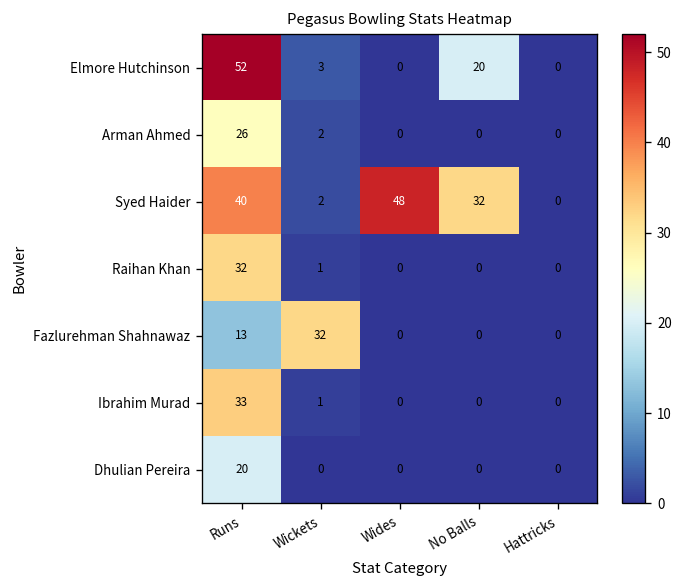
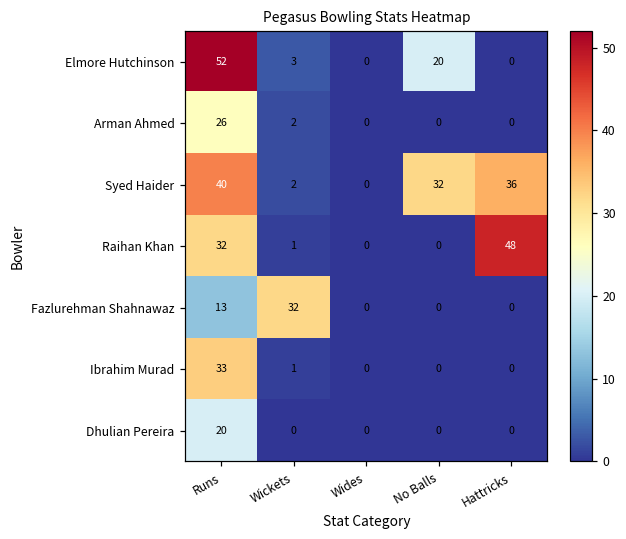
  {
    "Elmore Hutchinson": {
      "Runs": 52,
      "Wickets": 3,
      "Wides": 0,
      "No Balls": 20,
      "Hattricks": 0
    },
    "Arman Ahmed": {
      "Runs": 26,
      "Wickets": 2,
      "Wides": 0,
      "No Balls": 0,
      "Hattricks": 0
    },
    "Syed Haider": {
      "Runs": 40,
      "Wickets": 2,
-     "Wides": 48,
+     "Wides": 0,
      "No Balls": 32,
-     "Hattricks": 0
+     "Hattricks": 36
    },
    "Raihan Khan": {
      "Runs": 32,
      "Wickets": 1,
      "Wides": 0,
      "No Balls": 0,
-     "Hattricks": 0
+     "Hattricks": 48
    },
    "Fazlurehman Shahnawaz": {
      "Runs": 13,
      "Wickets": 32,
      "Wides": 0,
      "No Balls": 0,
      "Hattricks": 0
    },
    "Ibrahim Murad": {
      "Runs": 33,
      "Wickets": 1,
      "Wides": 0,
      "No Balls": 0,
      "Hattricks": 0
    },
    "Dhulian Pereira": {
      "Runs": 20,
      "Wickets": 0,
      "Wides": 0,
      "No Balls": 0,
      "Hattricks": 0
    }
  }
